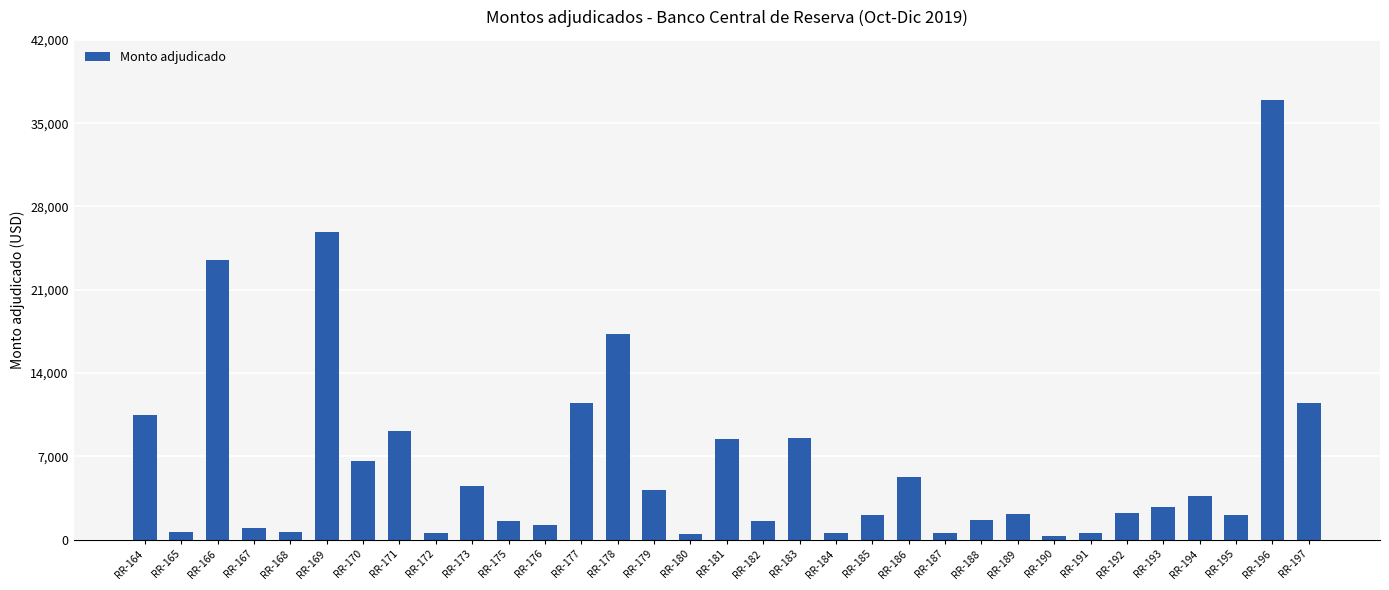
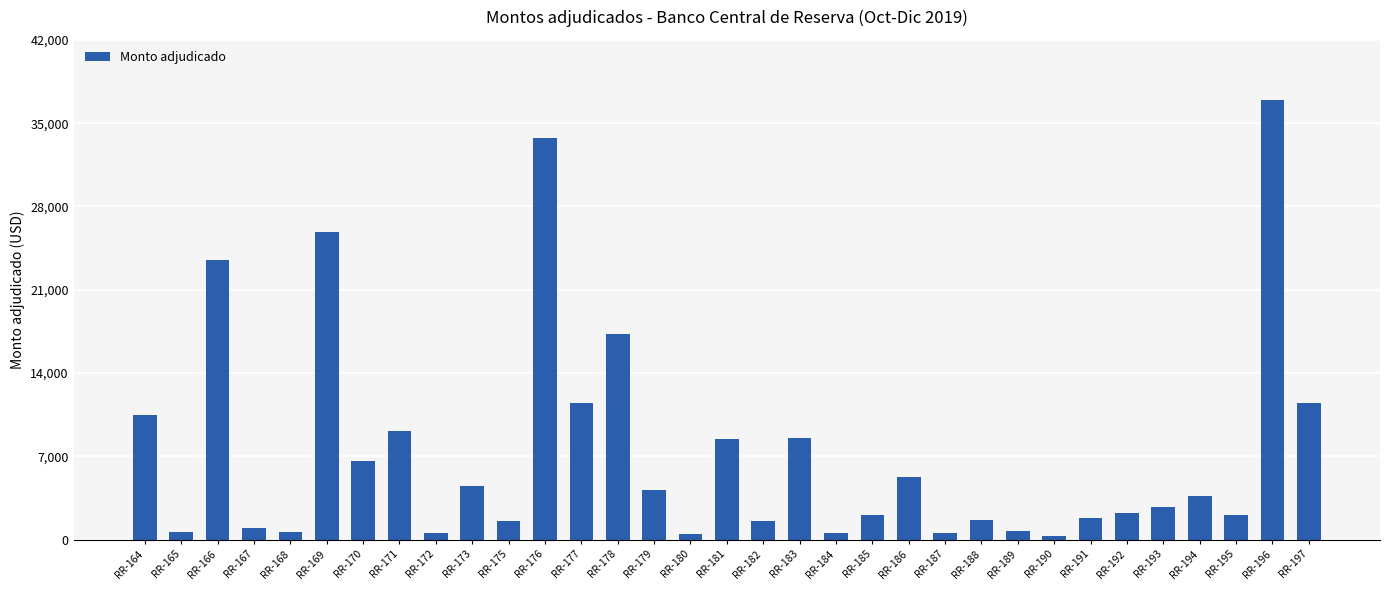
  {
    "RR-164": "10,400",
    "RR-165": "600",
    "RR-166": "23,500",
    "RR-167": "900",
    "RR-168": "600",
    "RR-169": "25,900",
    "RR-170": "6,600",
    "RR-171": "9,100",
    "RR-172": "500",
    "RR-173": "4,500",
    "RR-175": "1,500",
-   "RR-176": "1,200",
+   "RR-176": "33,700",
    "RR-177": "11,500",
    "RR-178": "17,300",
    "RR-179": "4,200",
    "RR-180": "500",
    "RR-181": "8,500",
    "RR-182": "1,600",
    "RR-183": "8,500",
    "RR-184": "600",
    "RR-185": "2,000",
    "RR-186": "5,300",
    "RR-187": "500",
    "RR-188": "1,700",
-   "RR-189": "2,200",
+   "RR-189": "700",
    "RR-190": "300",
-   "RR-191": "600",
+   "RR-191": "1,800",
    "RR-192": "2,200",
    "RR-193": "2,700",
    "RR-194": "3,700",
    "RR-195": "2,100",
    "RR-196": "36,900",
    "RR-197": "11,500"
  }
